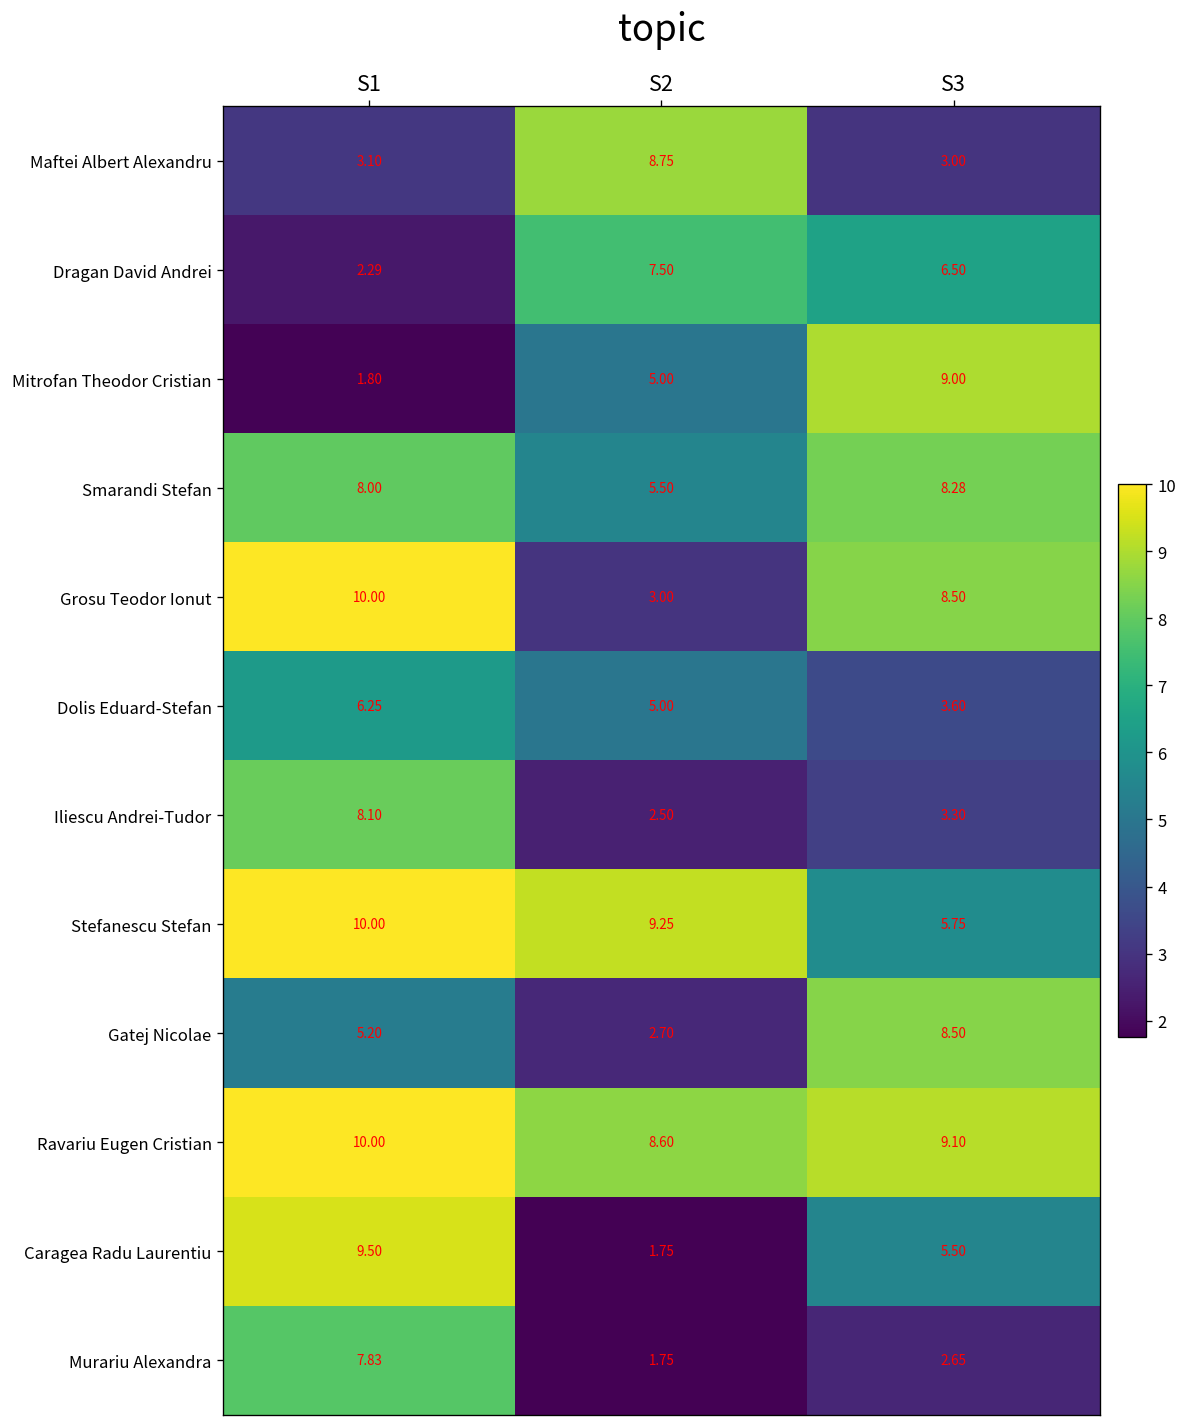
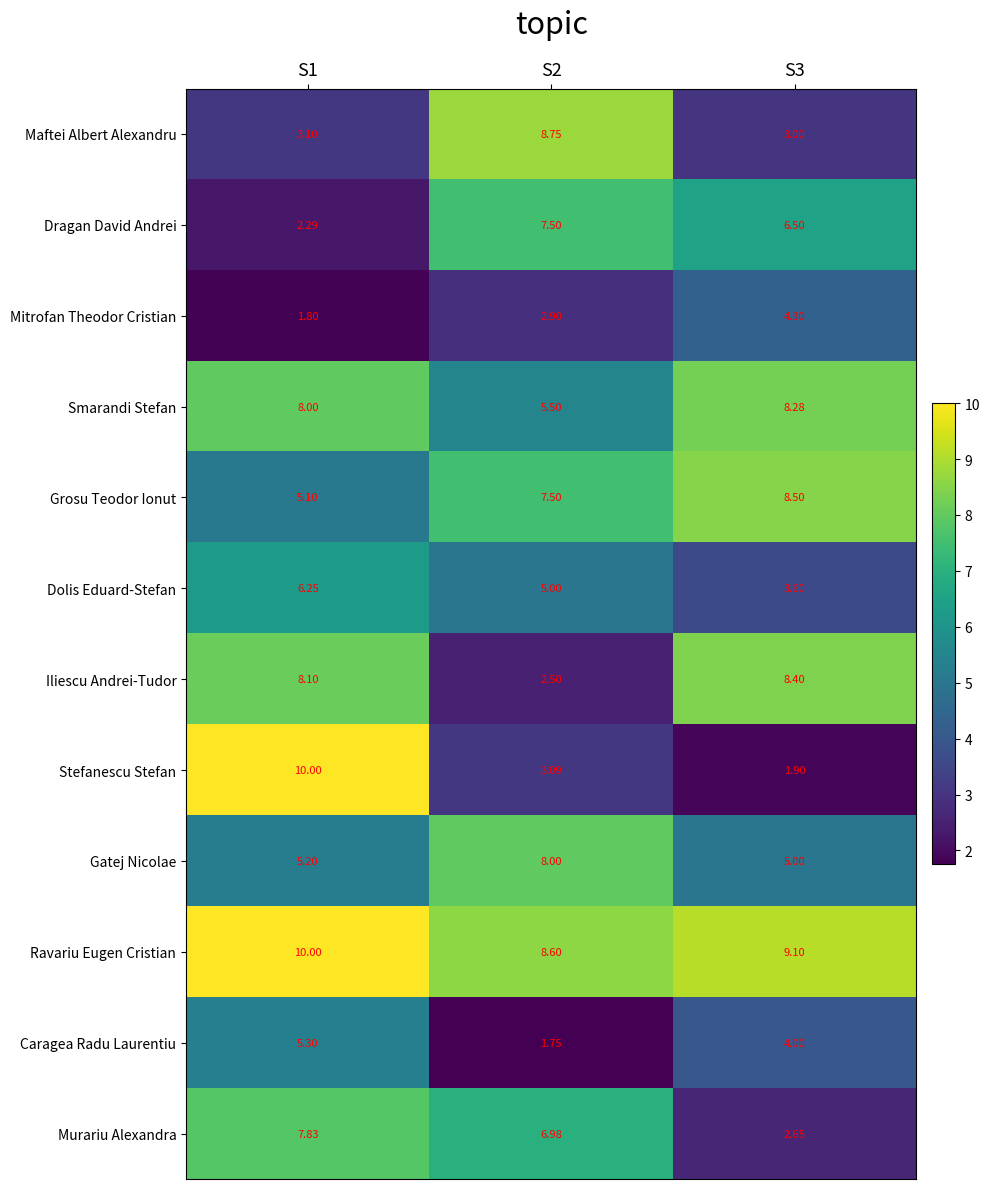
  {
    "Maftei Albert Alexandru": {
      "S1": 3.10,
      "S2": 8.75,
      "S3": 3.00
    },
    "Dragan David Andrei": {
      "S1": 2.29,
      "S2": 7.50,
      "S3": 6.50
    },
    "Mitrofan Theodor Cristian": {
      "S1": 1.80,
-     "S2": 5.00,
-     "S3": 9.00
+     "S2": 2.90,
+     "S3": 4.30
    },
    "Smarandi Stefan": {
      "S1": 8.00,
      "S2": 5.50,
      "S3": 8.28
    },
    "Grosu Teodor Ionut": {
-     "S1": 10.00,
-     "S2": 3.00,
+     "S1": 5.10,
+     "S2": 7.50,
      "S3": 8.50
    },
    "Dolis Eduard-Stefan": {
      "S1": 6.25,
      "S2": 5.00,
      "S3": 3.60
    },
    "Iliescu Andrei-Tudor": {
      "S1": 8.10,
      "S2": 2.50,
-     "S3": 3.30
+     "S3": 8.40
    },
    "Stefanescu Stefan": {
      "S1": 10.00,
-     "S2": 9.25,
-     "S3": 5.75
+     "S2": 3.09,
+     "S3": 1.90
    },
    "Gatej Nicolae": {
      "S1": 5.20,
-     "S2": 2.70,
-     "S3": 8.50
+     "S2": 8.00,
+     "S3": 5.00
    },
    "Ravariu Eugen Cristian": {
      "S1": 10.00,
      "S2": 8.60,
      "S3": 9.10
    },
    "Caragea Radu Laurentiu": {
-     "S1": 9.50,
+     "S1": 5.30,
      "S2": 1.75,
-     "S3": 5.50
+     "S3": 4.00
    },
    "Murariu Alexandra": {
      "S1": 7.83,
-     "S2": 1.75,
+     "S2": 6.98,
      "S3": 2.65
    }
  }
